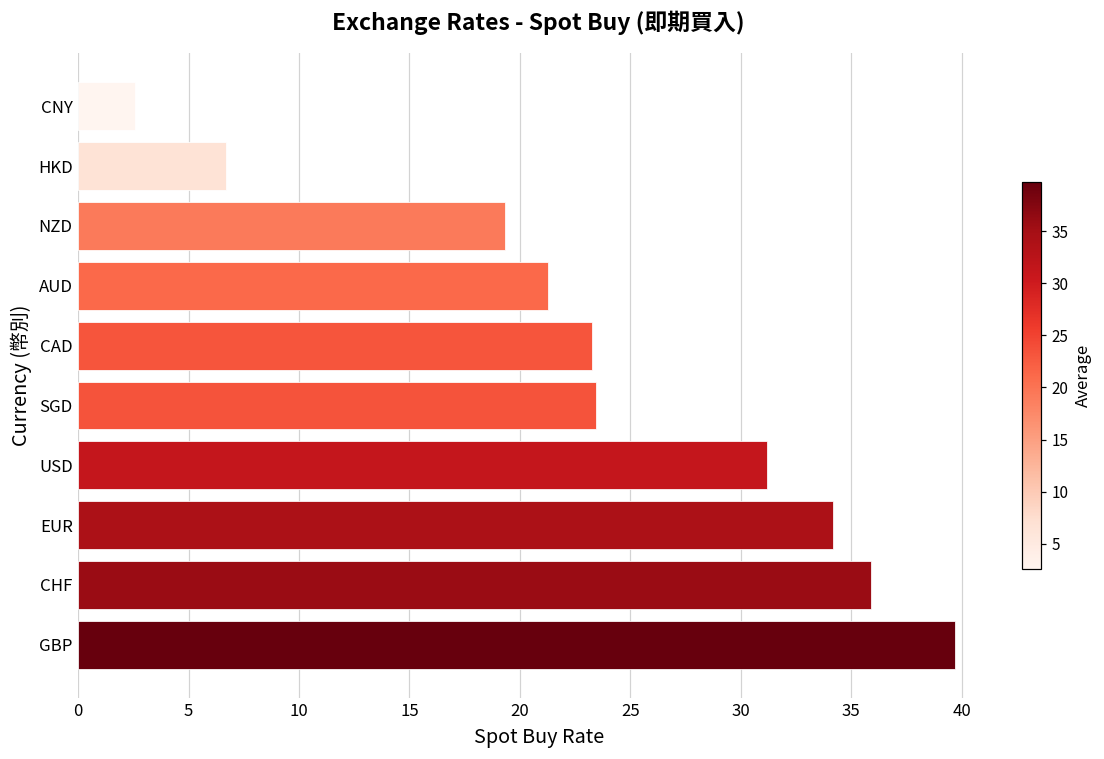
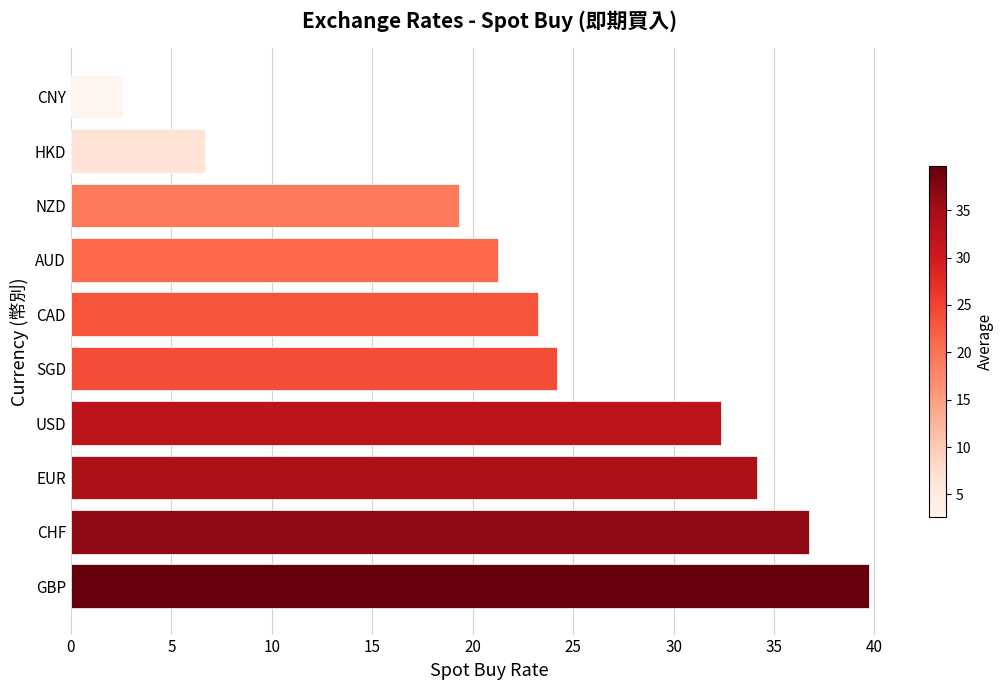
  {
    "CNY": 2.6,
    "HKD": 6.7,
    "NZD": 19.3,
    "AUD": 21.3,
    "CAD": 23.2,
-   "SGD": 23.4,
-   "USD": 31.2,
+   "SGD": 24.2,
+   "USD": 32.4,
    "EUR": 34.2,
-   "CHF": 35.9,
+   "CHF": 36.7,
    "GBP": 39.7
  }
